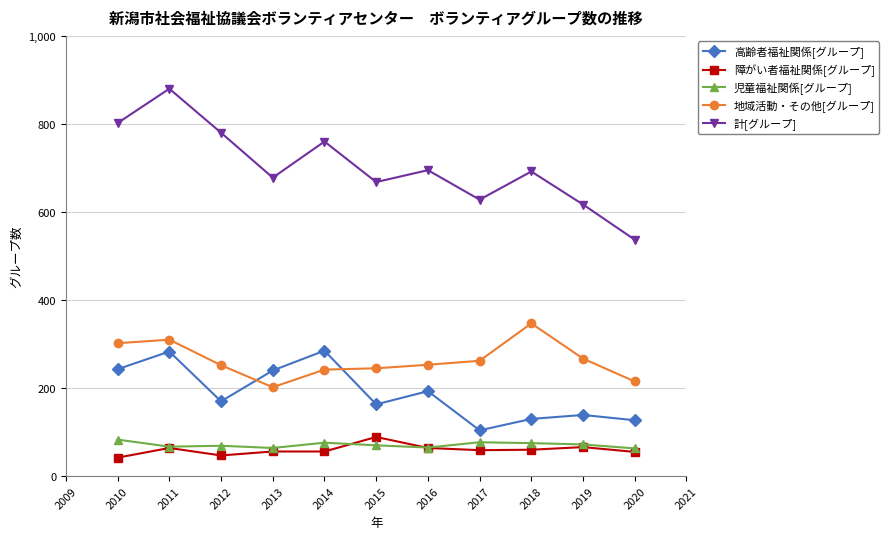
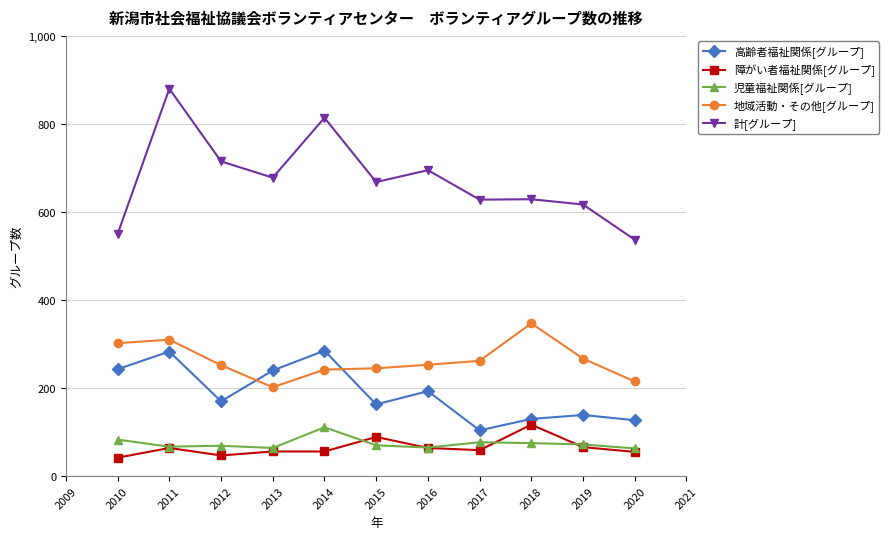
  {
    "高齢者福祉関係[グループ]": {
      "2010": 240,
      "2011": 280,
      "2012": 170,
      "2013": 240,
      "2014": 290,
      "2015": 160,
      "2016": 190,
      "2017": 100,
      "2018": 130,
      "2019": 140,
      "2020": 130
    },
    "障がい者福祉関係[グループ]": {
      "2010": 40,
      "2012": 50,
      "2013": 60,
      "2014": 60,
      "2015": 90,
      "2017": 60,
-     "2018": 60,
+     "2018": 120,
      "2019": 70,
      "2020": 60
    },
    "児童福祉関係[グループ]": {
      "2010": 80,
      "2012": 70,
      "2013": 60,
-     "2014": 80,
+     "2014": 110,
      "2015": 70,
      "2017": 80,
      "2018": 80,
      "2019": 70,
      "2020": 60
    },
    "地域活動・その他[グループ]": {
      "2010": 300,
      "2011": 310,
      "2012": 250,
      "2013": 200,
      "2014": 240,
      "2015": 250,
      "2016": 250,
      "2017": 260,
      "2018": 350,
      "2019": 270,
      "2020": 220
    },
    "計[グループ]": {
-     "2010": 800,
+     "2010": 550,
      "2011": 880,
-     "2012": 780,
+     "2012": 720,
      "2013": 680,
-     "2014": 760,
+     "2014": 810,
      "2015": 670,
      "2016": 700,
      "2017": 630,
-     "2018": 690,
+     "2018": 630,
      "2019": 620,
      "2020": 540
    }
  }
